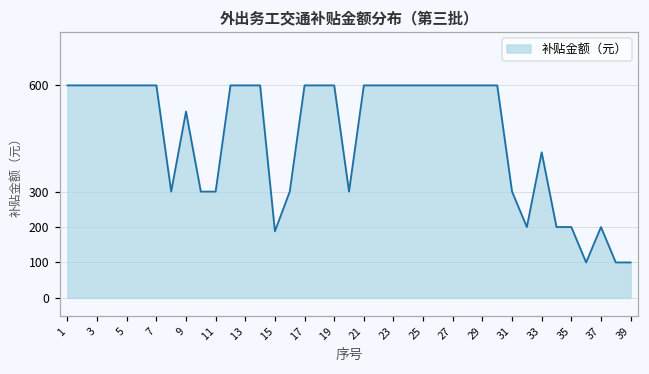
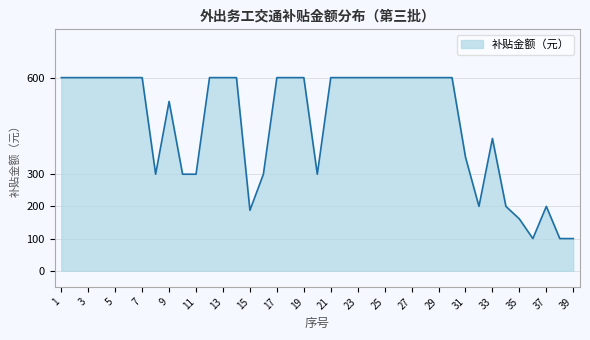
  {
    "1": 600,
    "3": 600,
    "5": 600,
    "7": 600,
    "9": 530,
    "11": 300,
    "13": 600,
    "15": 190,
    "17": 600,
    "19": 600,
    "21": 600,
    "23": 600,
    "25": 600,
    "27": 600,
    "29": 600,
-   "31": 300,
+   "31": 350,
    "33": 410,
-   "35": 200,
+   "35": 160,
    "37": 200,
    "39": 100
  }
